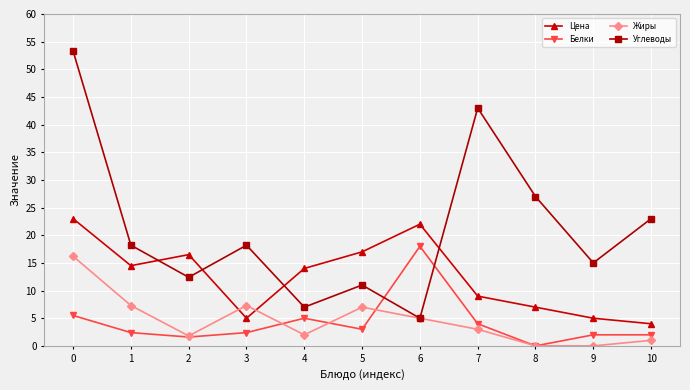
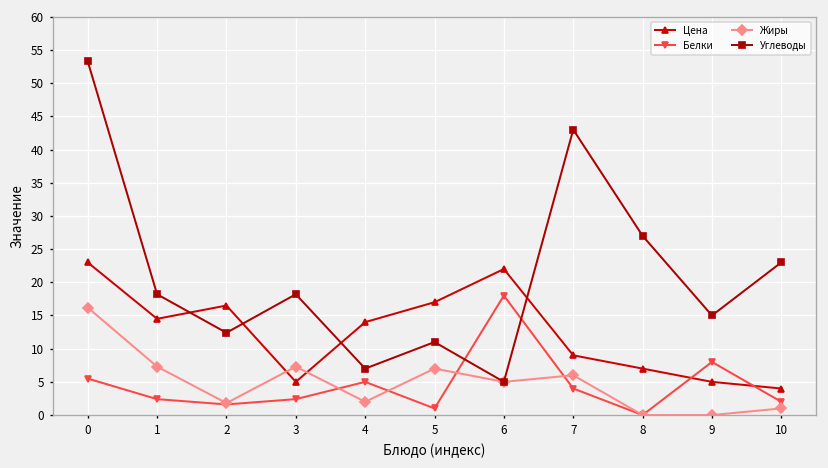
  {
    "Белки": {
      "0": 6,
      "1": 2,
      "3": 2,
      "4": 5,
-     "5": 3,
+     "5": 1,
      "6": 18,
      "7": 4,
-     "9": 2,
+     "9": 8,
      "10": 2
    },
    "Жиры": {
      "0": 16,
      "1": 7,
      "3": 7,
      "4": 2,
      "5": 7,
-     "7": 3,
+     "7": 6,
      "9": 0,
      "10": 1
    }
  }
